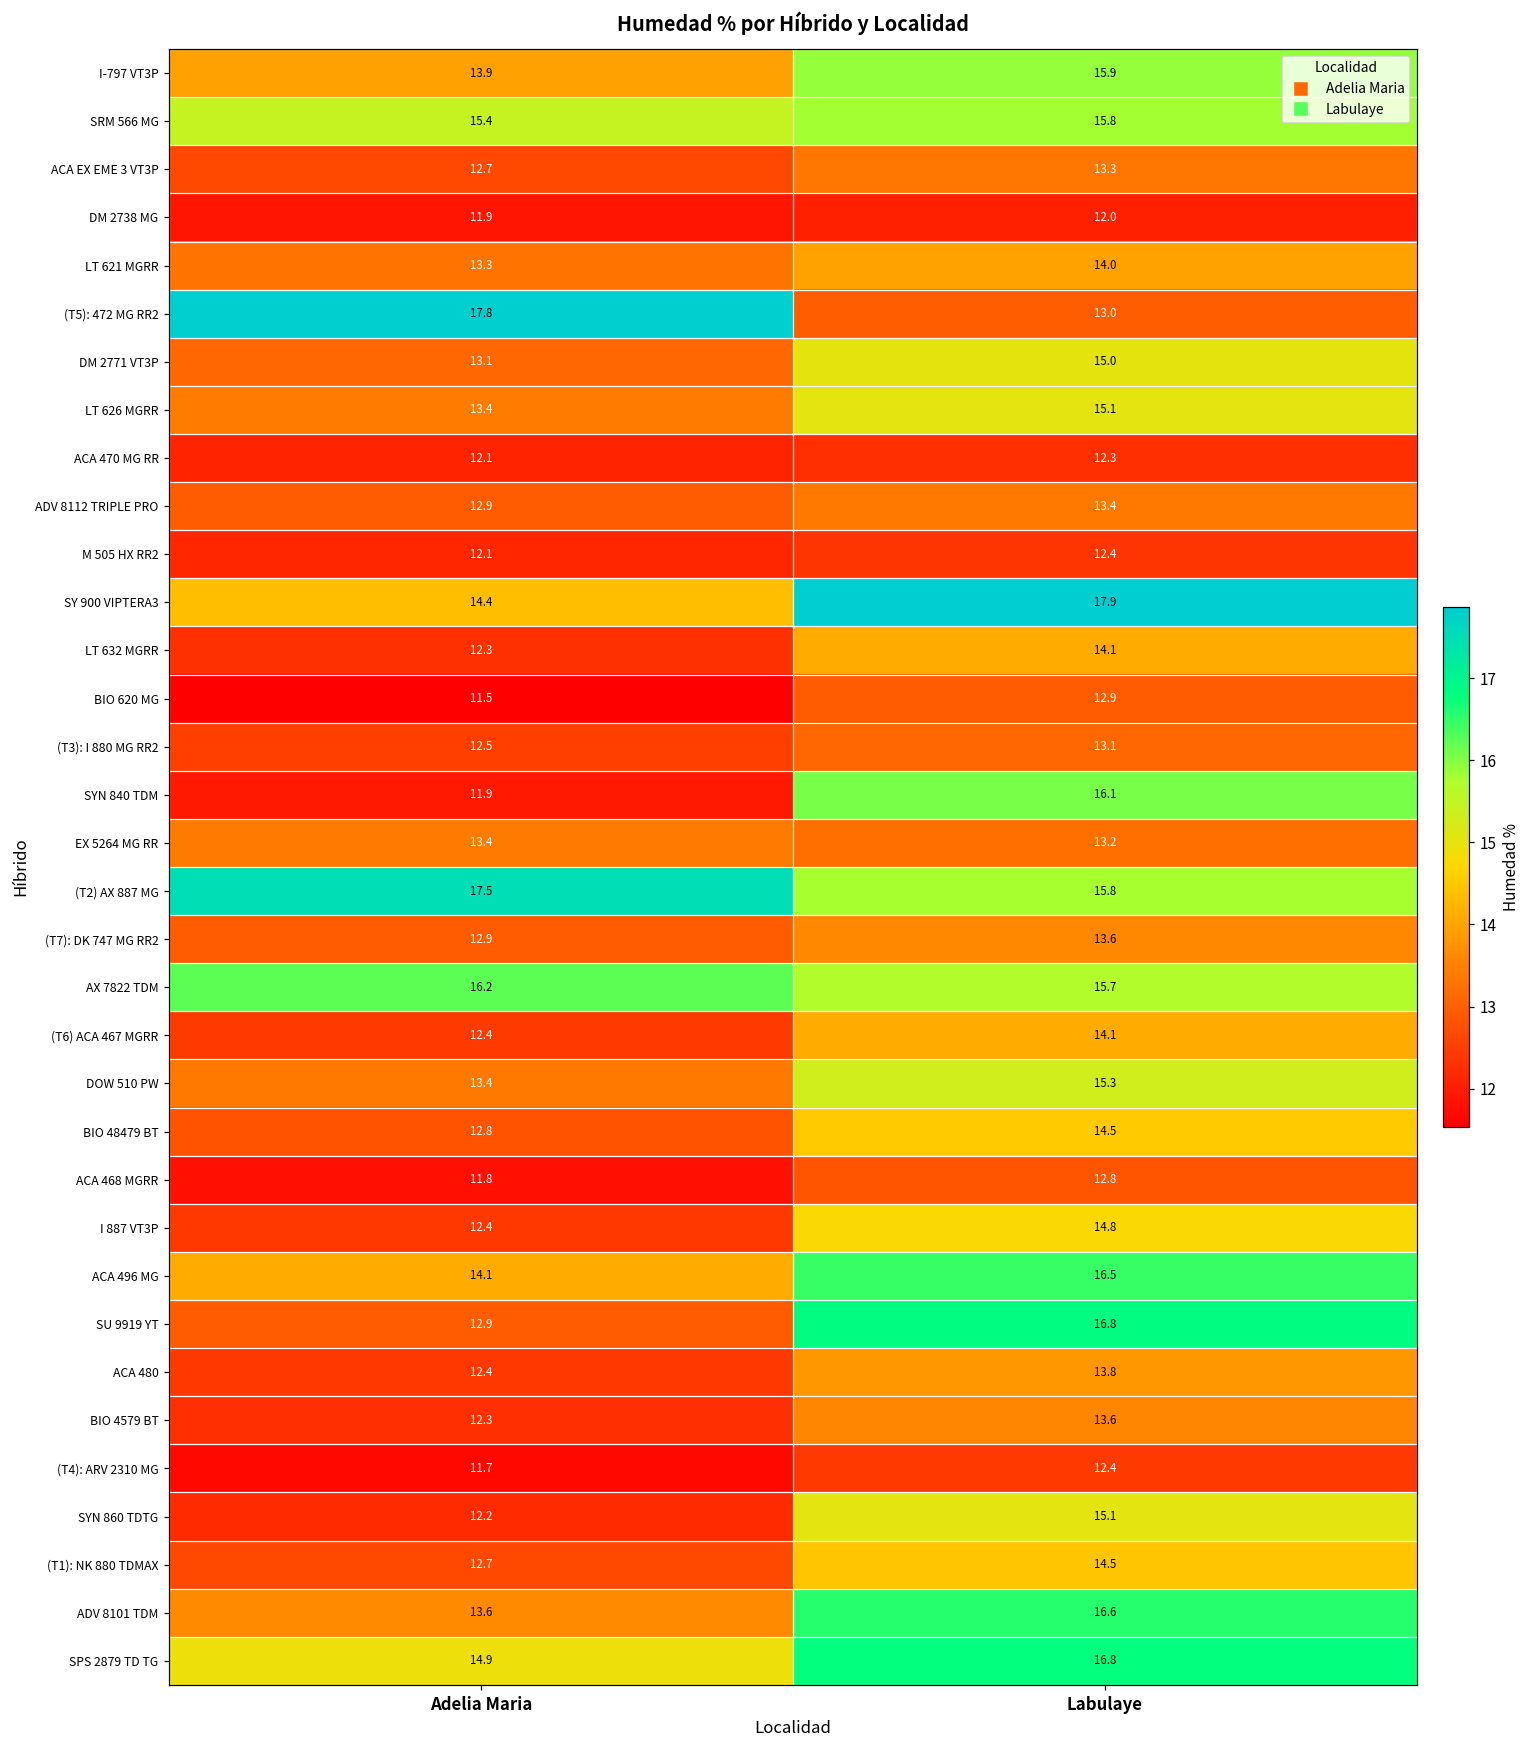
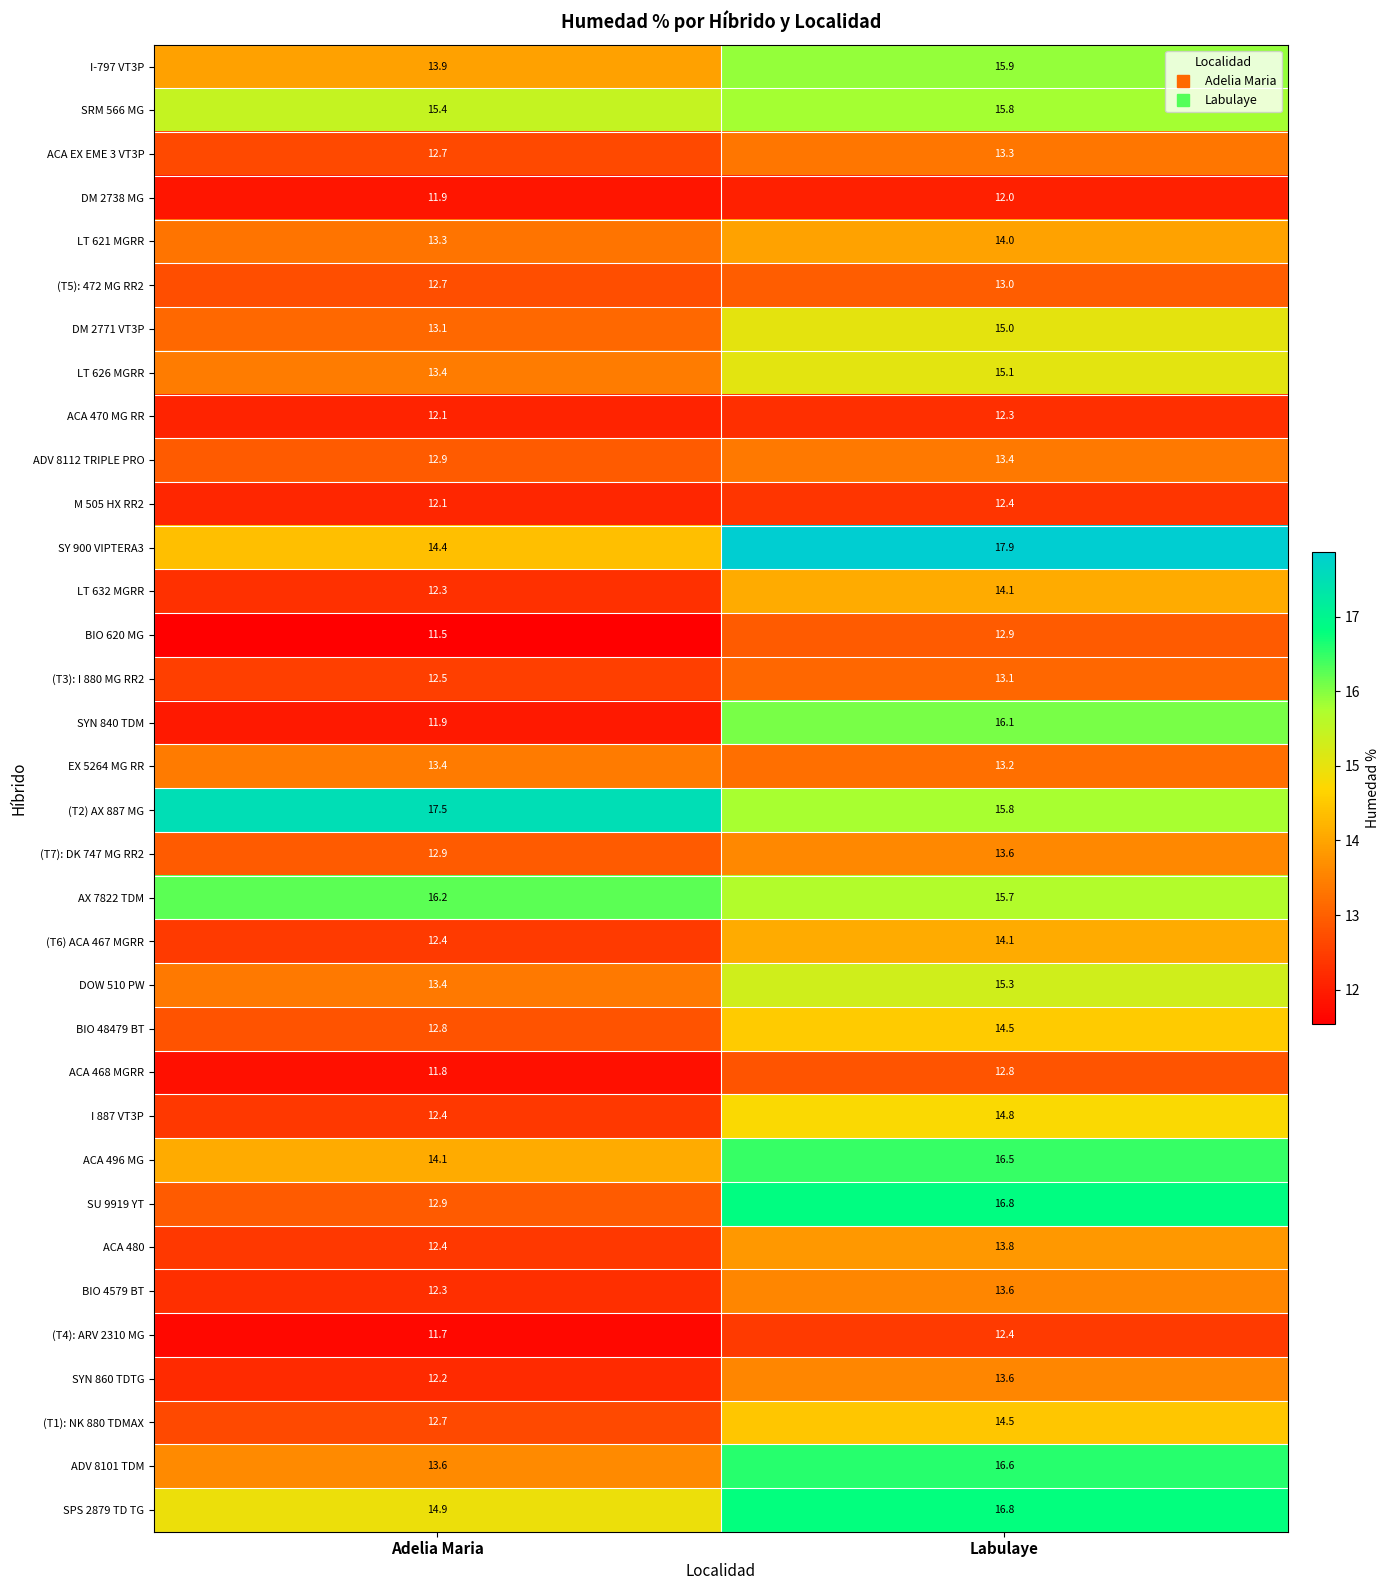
  {
    "I-797 VT3P": {
      "Adelia Maria": 13.9,
      "Labulaye": 15.9
    },
    "SRM 566 MG": {
      "Adelia Maria": 15.4,
      "Labulaye": 15.8
    },
    "ACA EX EME 3 VT3P": {
      "Adelia Maria": 12.7,
      "Labulaye": 13.3
    },
    "DM 2738 MG": {
      "Adelia Maria": 11.9,
      "Labulaye": 12.0
    },
    "LT 621 MGRR": {
      "Adelia Maria": 13.3,
      "Labulaye": 14.0
    },
    "(T5): 472 MG RR2": {
-     "Adelia Maria": 17.8,
+     "Adelia Maria": 12.7,
      "Labulaye": 13.0
    },
    "DM 2771 VT3P": {
      "Adelia Maria": 13.1,
      "Labulaye": 15.0
    },
    "LT 626 MGRR": {
      "Adelia Maria": 13.4,
      "Labulaye": 15.1
    },
    "ACA 470 MG RR": {
      "Adelia Maria": 12.1,
      "Labulaye": 12.3
    },
    "ADV 8112 TRIPLE PRO": {
      "Adelia Maria": 12.9,
      "Labulaye": 13.4
    },
    "M 505 HX RR2": {
      "Adelia Maria": 12.1,
      "Labulaye": 12.4
    },
    "SY 900 VIPTERA3": {
      "Adelia Maria": 14.4,
      "Labulaye": 17.9
    },
    "LT 632 MGRR": {
      "Adelia Maria": 12.3,
      "Labulaye": 14.1
    },
    "BIO 620 MG": {
      "Adelia Maria": 11.5,
      "Labulaye": 12.9
    },
    "(T3): I 880 MG RR2": {
      "Adelia Maria": 12.5,
      "Labulaye": 13.1
    },
    "SYN 840 TDM": {
      "Adelia Maria": 11.9,
      "Labulaye": 16.1
    },
    "EX 5264 MG RR": {
      "Adelia Maria": 13.4,
      "Labulaye": 13.2
    },
    "(T2) AX 887 MG": {
      "Adelia Maria": 17.5,
      "Labulaye": 15.8
    },
    "(T7): DK 747 MG RR2": {
      "Adelia Maria": 12.9,
      "Labulaye": 13.6
    },
    "AX 7822 TDM": {
      "Adelia Maria": 16.2,
      "Labulaye": 15.7
    },
    "(T6) ACA 467 MGRR": {
      "Adelia Maria": 12.4,
      "Labulaye": 14.1
    },
    "DOW 510 PW": {
      "Adelia Maria": 13.4,
      "Labulaye": 15.3
    },
    "BIO 48479 BT": {
      "Adelia Maria": 12.8,
      "Labulaye": 14.5
    },
    "ACA 468 MGRR": {
      "Adelia Maria": 11.8,
      "Labulaye": 12.8
    },
    "I 887 VT3P": {
      "Adelia Maria": 12.4,
      "Labulaye": 14.8
    },
    "ACA 496 MG": {
      "Adelia Maria": 14.1,
      "Labulaye": 16.5
    },
    "SU 9919 YT": {
      "Adelia Maria": 12.9,
      "Labulaye": 16.8
    },
    "ACA 480": {
      "Adelia Maria": 12.4,
      "Labulaye": 13.8
    },
    "BIO 4579 BT": {
      "Adelia Maria": 12.3,
      "Labulaye": 13.6
    },
    "(T4): ARV 2310 MG": {
      "Adelia Maria": 11.7,
      "Labulaye": 12.4
    },
    "SYN 860 TDTG": {
      "Adelia Maria": 12.2,
-     "Labulaye": 15.1
+     "Labulaye": 13.6
    },
    "(T1): NK 880 TDMAX": {
      "Adelia Maria": 12.7,
      "Labulaye": 14.5
    },
    "ADV 8101 TDM": {
      "Adelia Maria": 13.6,
      "Labulaye": 16.6
    },
    "SPS 2879 TD TG": {
      "Adelia Maria": 14.9,
      "Labulaye": 16.8
    }
  }
